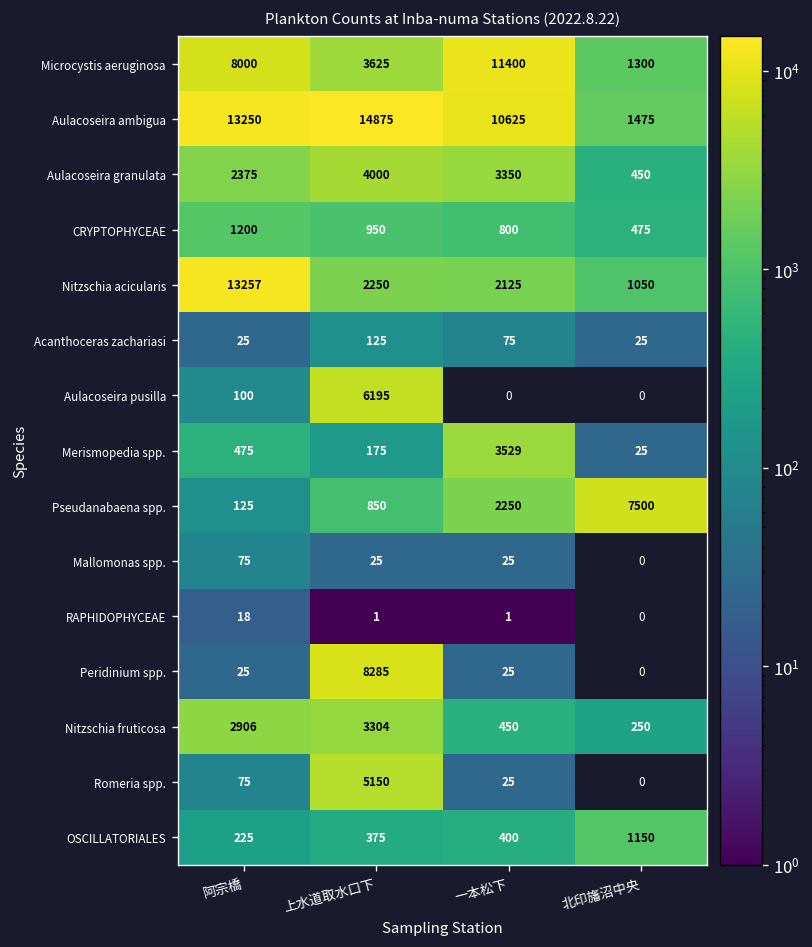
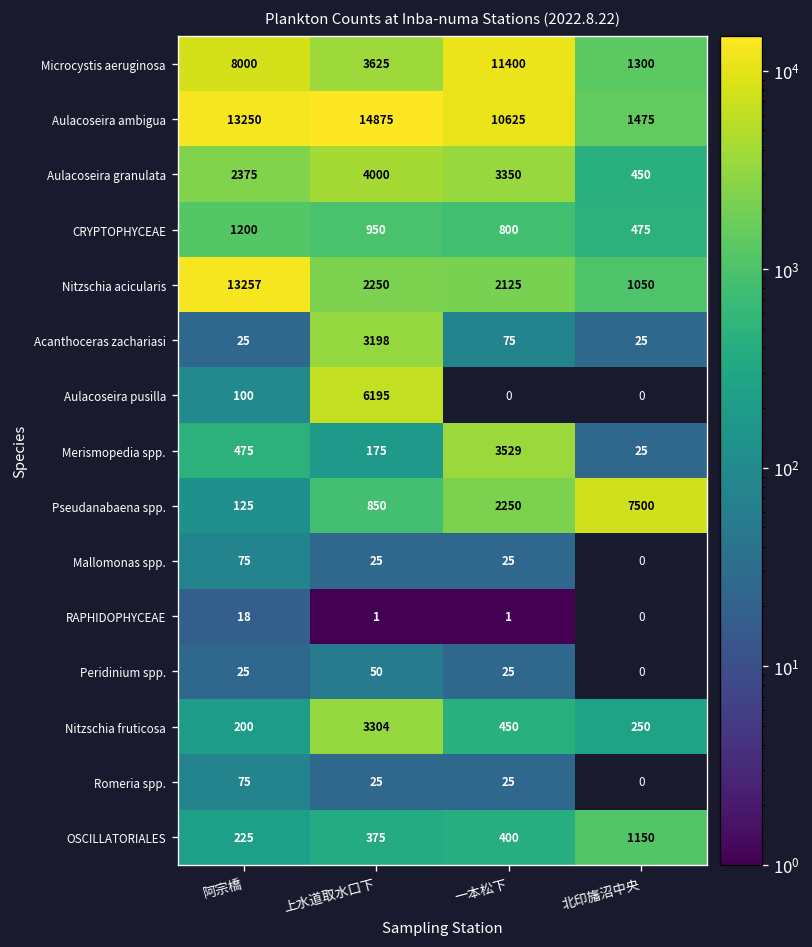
  {
    "Microcystis aeruginosa": {
      "阿宗橋": 8000,
      "上水道取水口下": 3625,
      "一本松下": 11400,
      "北印旛沼中央": 1300
    },
    "Aulacoseira ambigua": {
      "阿宗橋": 13250,
      "上水道取水口下": 14875,
      "一本松下": 10625,
      "北印旛沼中央": 1475
    },
    "Aulacoseira granulata": {
      "阿宗橋": 2375,
      "上水道取水口下": 4000,
      "一本松下": 3350,
      "北印旛沼中央": 450
    },
    "CRYPTOPHYCEAE": {
      "阿宗橋": 1200,
      "上水道取水口下": 950,
      "一本松下": 800,
      "北印旛沼中央": 475
    },
    "Nitzschia acicularis": {
      "阿宗橋": 13257,
      "上水道取水口下": 2250,
      "一本松下": 2125,
      "北印旛沼中央": 1050
    },
    "Acanthoceras zachariasi": {
      "阿宗橋": 25,
-     "上水道取水口下": 125,
+     "上水道取水口下": 3198,
      "一本松下": 75,
      "北印旛沼中央": 25
    },
    "Aulacoseira pusilla": {
      "阿宗橋": 100,
      "上水道取水口下": 6195
    },
    "Merismopedia spp.": {
      "阿宗橋": 475,
      "上水道取水口下": 175,
      "一本松下": 3529,
      "北印旛沼中央": 25
    },
    "Pseudanabaena spp.": {
      "阿宗橋": 125,
      "上水道取水口下": 850,
      "一本松下": 2250,
      "北印旛沼中央": 7500
    },
    "Mallomonas spp.": {
      "阿宗橋": 75,
      "上水道取水口下": 25,
      "一本松下": 25
    },
    "RAPHIDOPHYCEAE": {
      "阿宗橋": 18,
      "上水道取水口下": 1,
      "一本松下": 1
    },
    "Peridinium spp.": {
      "阿宗橋": 25,
-     "上水道取水口下": 8285,
+     "上水道取水口下": 50,
      "一本松下": 25
    },
    "Nitzschia fruticosa": {
-     "阿宗橋": 2906,
+     "阿宗橋": 200,
      "上水道取水口下": 3304,
      "一本松下": 450,
      "北印旛沼中央": 250
    },
    "Romeria spp.": {
      "阿宗橋": 75,
-     "上水道取水口下": 5150,
+     "上水道取水口下": 25,
      "一本松下": 25
    },
    "OSCILLATORIALES": {
      "阿宗橋": 225,
      "上水道取水口下": 375,
      "一本松下": 400,
      "北印旛沼中央": 1150
    }
  }
